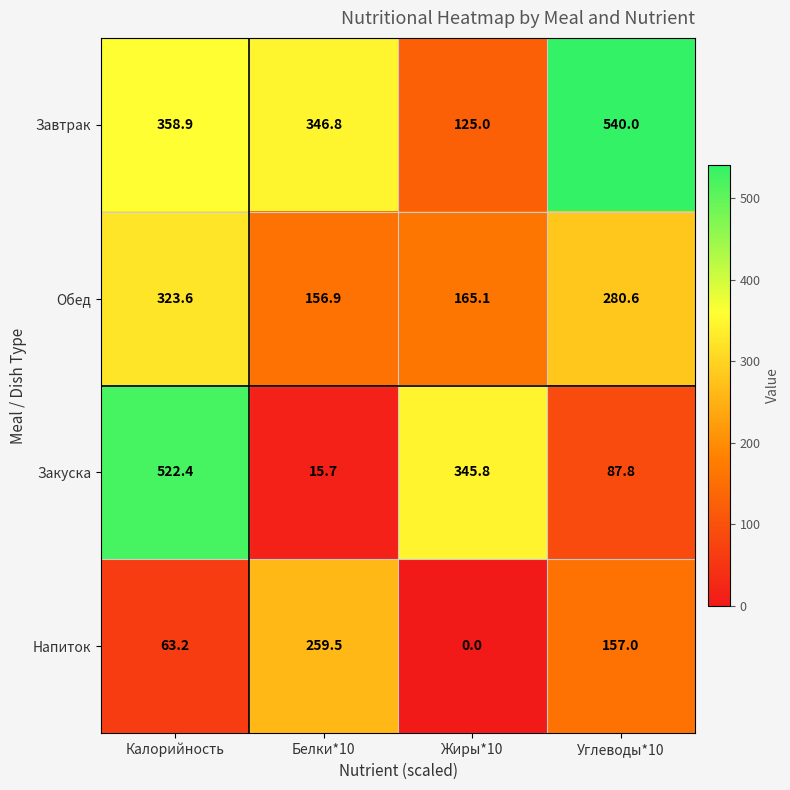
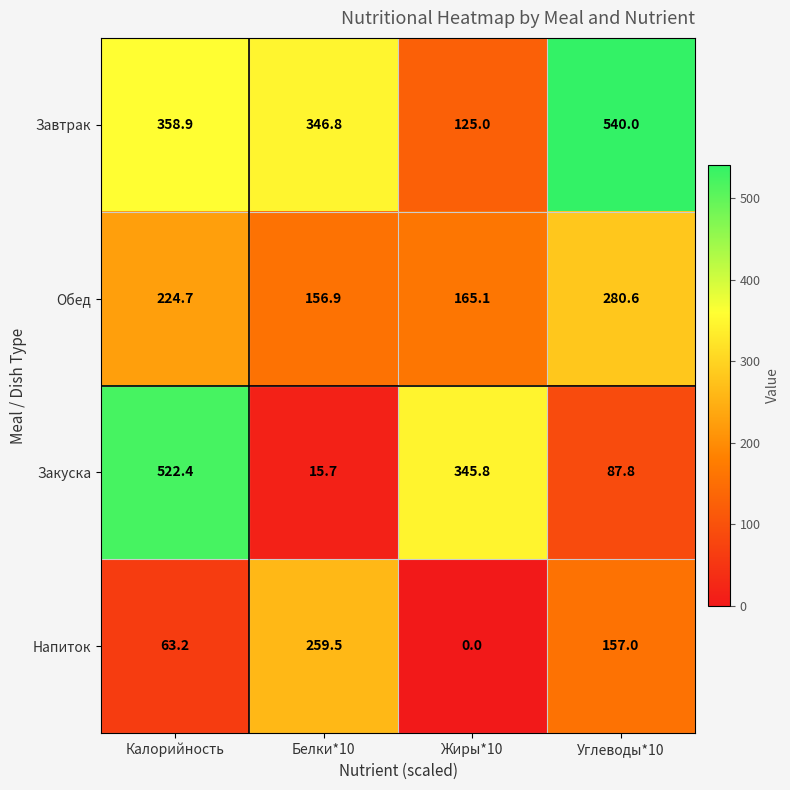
  {
    "Завтрак": {
      "Калорийность": 358.9,
      "Белки*10": 346.8,
      "Жиры*10": 125.0,
      "Углеводы*10": 540.0
    },
    "Обед": {
-     "Калорийность": 323.6,
+     "Калорийность": 224.7,
      "Белки*10": 156.9,
      "Жиры*10": 165.1,
      "Углеводы*10": 280.6
    },
    "Закуска": {
      "Калорийность": 522.4,
      "Белки*10": 15.7,
      "Жиры*10": 345.8,
      "Углеводы*10": 87.8
    },
    "Напиток": {
      "Калорийность": 63.2,
      "Белки*10": 259.5,
      "Жиры*10": 0.0,
      "Углеводы*10": 157.0
    }
  }
